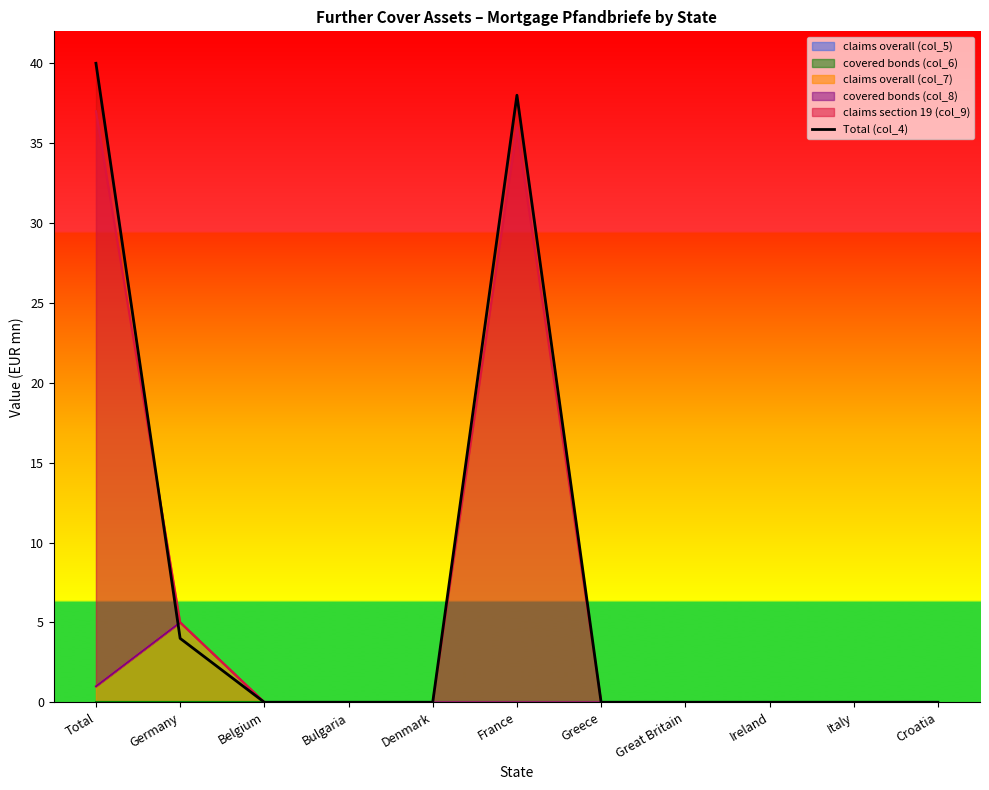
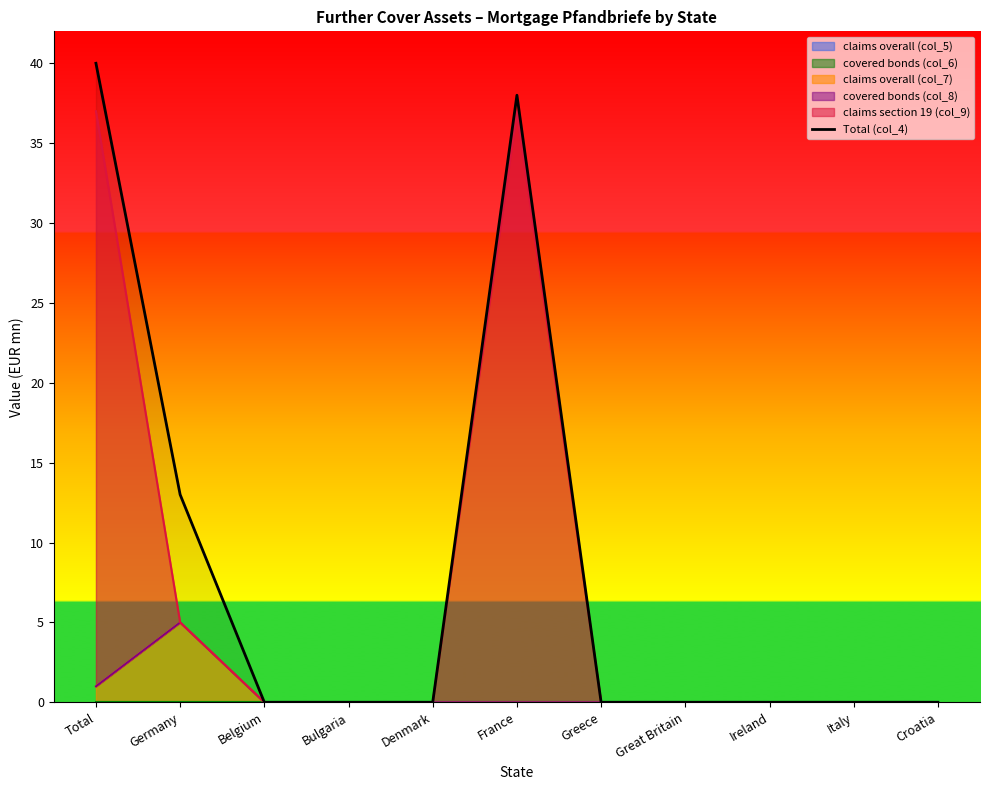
  {
    "covered bonds (col_6)": {
      "Total": 0,
      "Germany": 0
    },
    "covered bonds (col_8)": {
      "Total": 1
    },
    "claims section 19 (col_9)": {
-     "France": 36
+     "France": 37
    },
    "Total (col_4)": {
      "Total": 40,
-     "Germany": 4,
+     "Germany": 13,
      "France": 38
    }
  }
